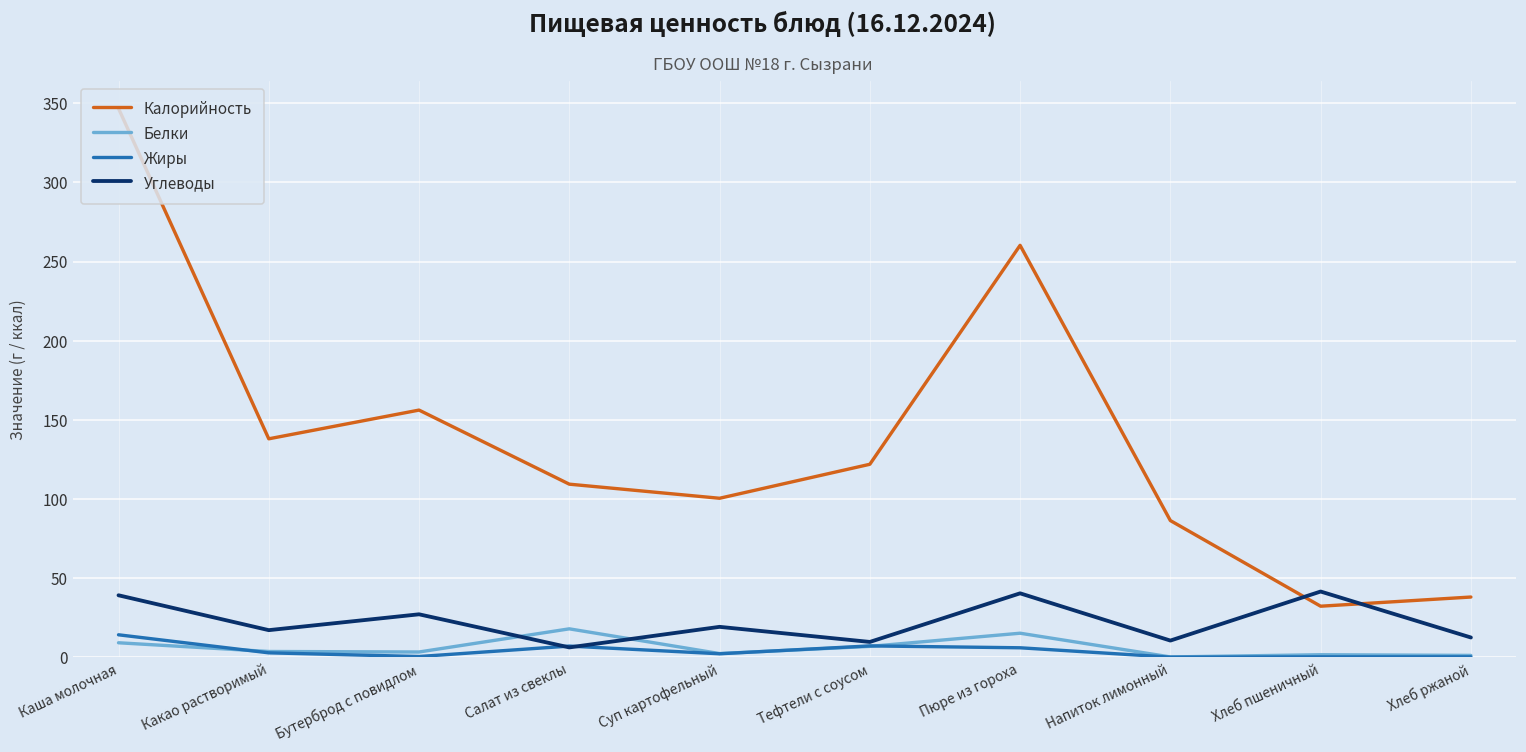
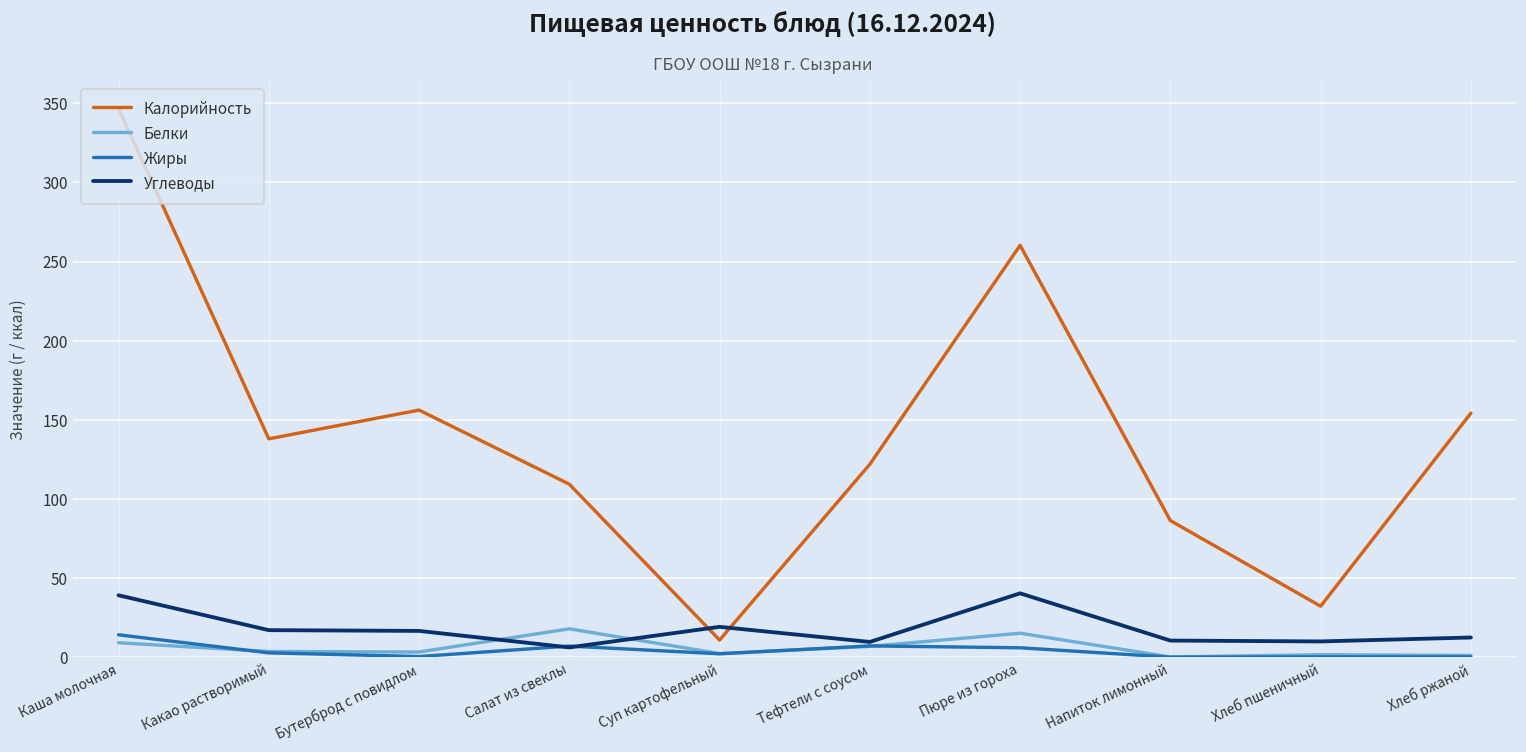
  {
    "Калорийность": {
      "Какао растворимый": 138,
      "Бутерброд с повидлом": 156,
      "Салат из свеклы": 109,
-     "Суп картофельный": 100,
+     "Суп картофельный": 11,
      "Тефтели с соусом": 122,
      "Пюре из гороха": 260,
      "Напиток лимонный": 86,
      "Хлеб пшеничный": 32,
-     "Хлеб ржаной": 38
+     "Хлеб ржаной": 154
    },
    "Белки": {
      "Каша молочная": 9,
      "Бутерброд с повидлом": 3,
      "Салат из свеклы": 18,
      "Пюре из гороха": 15
    },
    "Жиры": {
      "Каша молочная": 14,
      "Бутерброд с повидлом": 0,
      "Пюре из гороха": 6
    },
    "Углеводы": {
      "Каша молочная": 39,
      "Какао растворимый": 17,
-     "Бутерброд с повидлом": 27,
+     "Бутерброд с повидлом": 17,
      "Суп картофельный": 19,
      "Тефтели с соусом": 10,
      "Пюре из гороха": 40,
      "Напиток лимонный": 10,
-     "Хлеб пшеничный": 41,
+     "Хлеб пшеничный": 10,
      "Хлеб ржаной": 12
    }
  }
